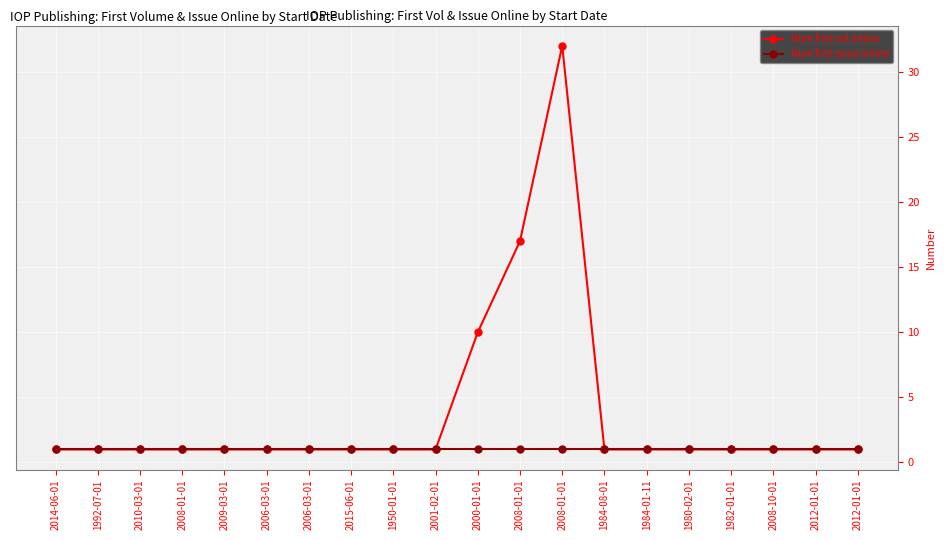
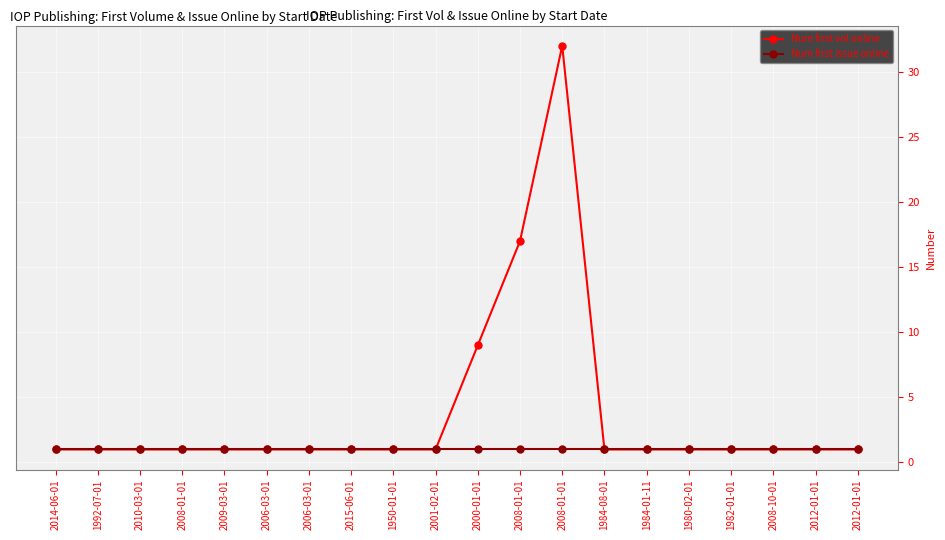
  {
    "Num first vol online": {
-     "2000-01-01": 10
+     "2000-01-01": 9
    },
    "Num first issue online": {
      "2000-01-01": 1
    }
  }
